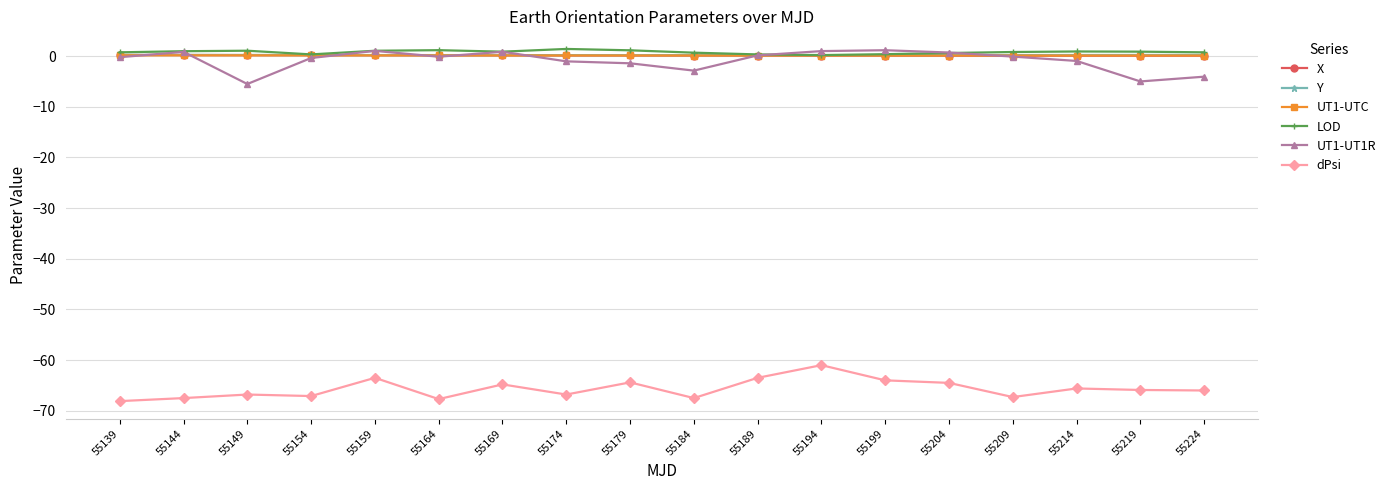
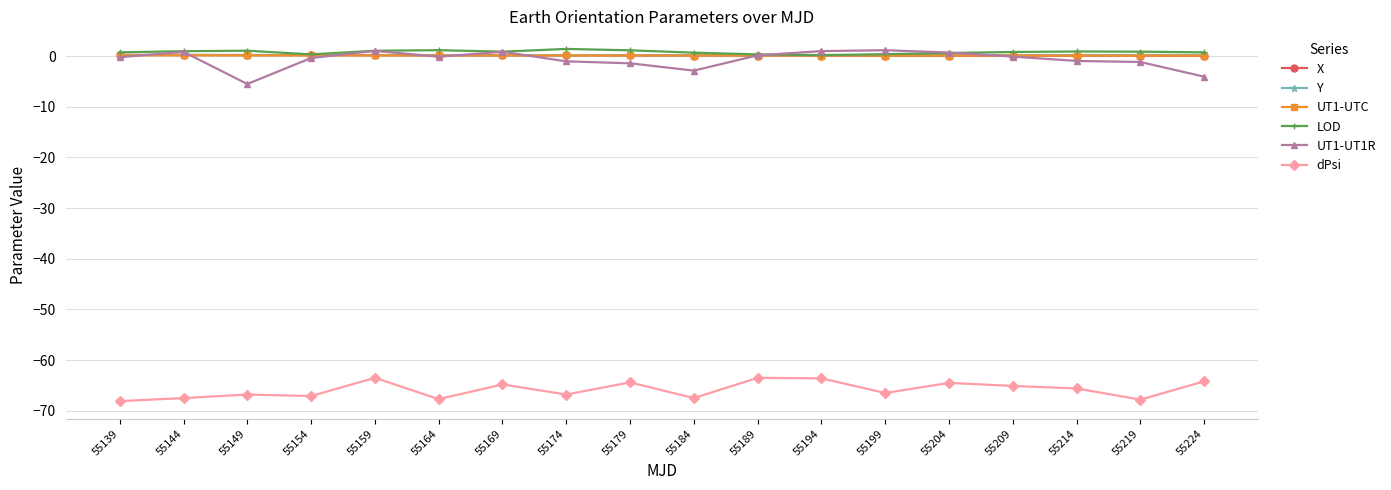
  {
    "LOD": {
      "55139": 1,
      "55149": 1,
      "55164": 1,
      "55174": 1,
      "55179": 1,
      "55209": 1,
      "55214": 1,
      "55219": 1,
      "55224": 1
    },
    "UT1-UT1R": {
      "55149": -5,
      "55154": 0,
      "55174": -1,
      "55179": -1,
      "55184": -3,
      "55194": 1,
      "55199": 1,
      "55214": -1,
-     "55219": -5,
+     "55219": -1,
      "55224": -4
    },
    "dPsi": {
      "55139": -68,
      "55144": -68,
      "55149": -67,
      "55154": -67,
      "55159": -64,
      "55164": -68,
      "55169": -65,
      "55174": -67,
      "55179": -64,
      "55184": -68,
      "55189": -64,
-     "55194": -61,
-     "55199": -64,
+     "55194": -64,
+     "55199": -67,
      "55204": -65,
-     "55209": -67,
+     "55209": -65,
      "55214": -66,
-     "55219": -66,
-     "55224": -66
+     "55219": -68,
+     "55224": -64
    }
  }
